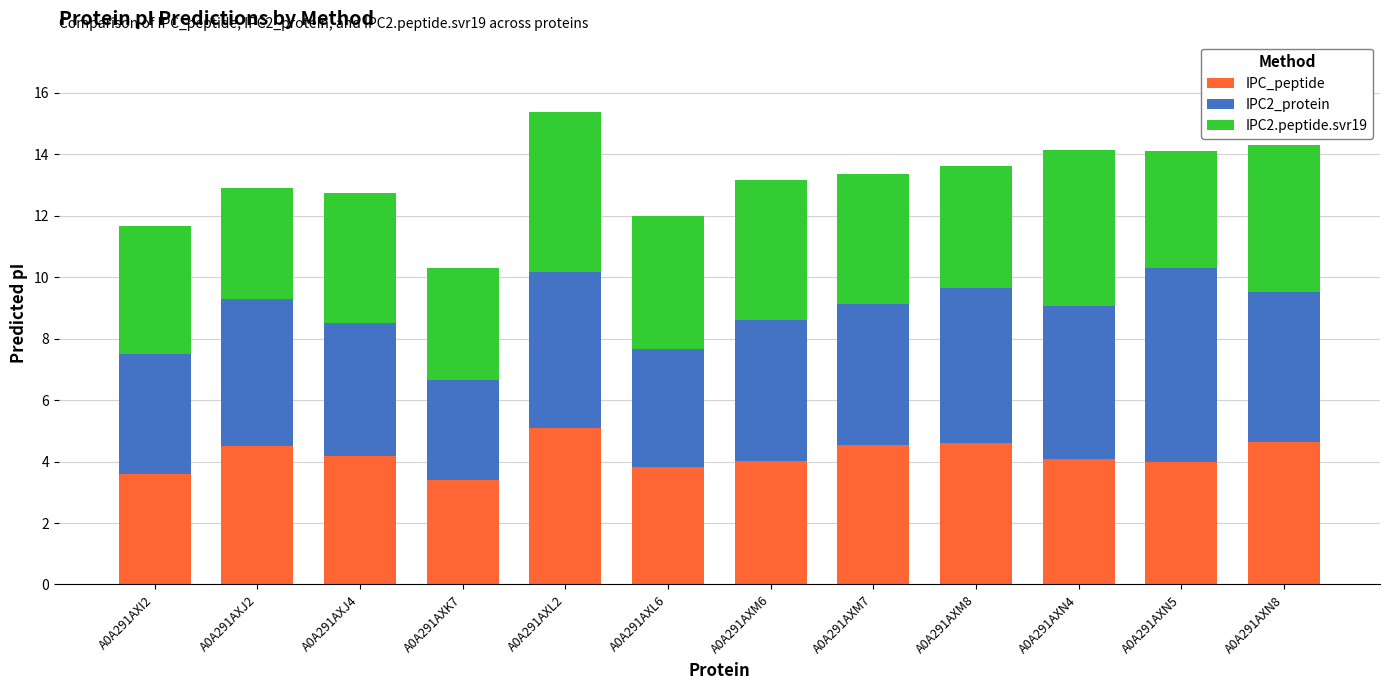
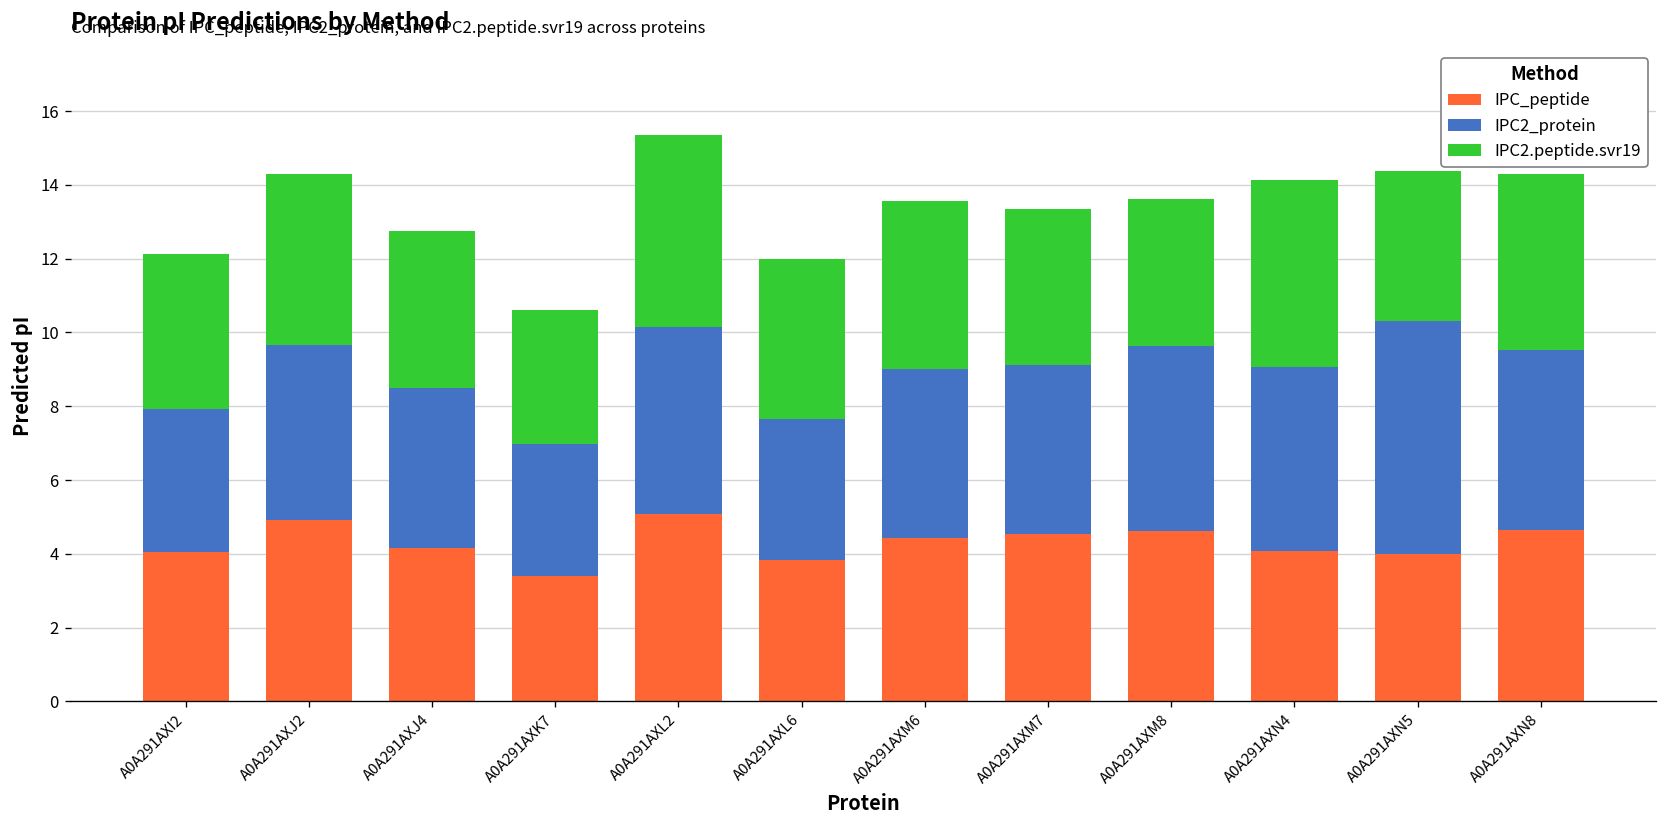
  {
    "IPC_peptide": {
-     "A0A291AXI2": 3.6,
-     "A0A291AXJ2": 4.5,
+     "A0A291AXI2": 4.1,
+     "A0A291AXJ2": 4.9,
      "A0A291AXJ4": 4.2,
      "A0A291AXK7": 3.4,
      "A0A291AXL2": 5.1,
      "A0A291AXL6": 3.8,
-     "A0A291AXM6": 4.0,
+     "A0A291AXM6": 4.4,
      "A0A291AXM7": 4.5,
      "A0A291AXM8": 4.6,
      "A0A291AXN4": 4.1,
      "A0A291AXN5": 4.0,
      "A0A291AXN8": 4.6
    },
    "IPC2_protein": {
      "A0A291AXI2": 3.9,
      "A0A291AXJ2": 4.8,
      "A0A291AXJ4": 4.3,
-     "A0A291AXK7": 3.2,
+     "A0A291AXK7": 3.6,
      "A0A291AXL2": 5.1,
      "A0A291AXL6": 3.8,
      "A0A291AXM6": 4.6,
      "A0A291AXM7": 4.6,
      "A0A291AXM8": 5.0,
      "A0A291AXN4": 5.0,
      "A0A291AXN5": 6.3,
      "A0A291AXN8": 4.9
    },
    "IPC2.peptide.svr19": {
      "A0A291AXI2": 4.2,
-     "A0A291AXJ2": 3.6,
+     "A0A291AXJ2": 4.6,
      "A0A291AXJ4": 4.3,
      "A0A291AXK7": 3.6,
      "A0A291AXL2": 5.2,
      "A0A291AXL6": 4.3,
      "A0A291AXM6": 4.5,
      "A0A291AXM7": 4.2,
      "A0A291AXM8": 4.0,
      "A0A291AXN4": 5.1,
-     "A0A291AXN5": 3.8,
+     "A0A291AXN5": 4.1,
      "A0A291AXN8": 4.8
    }
  }
